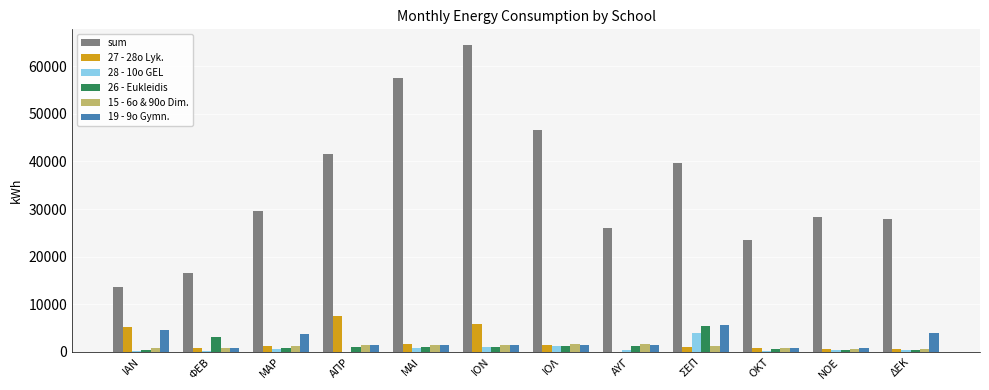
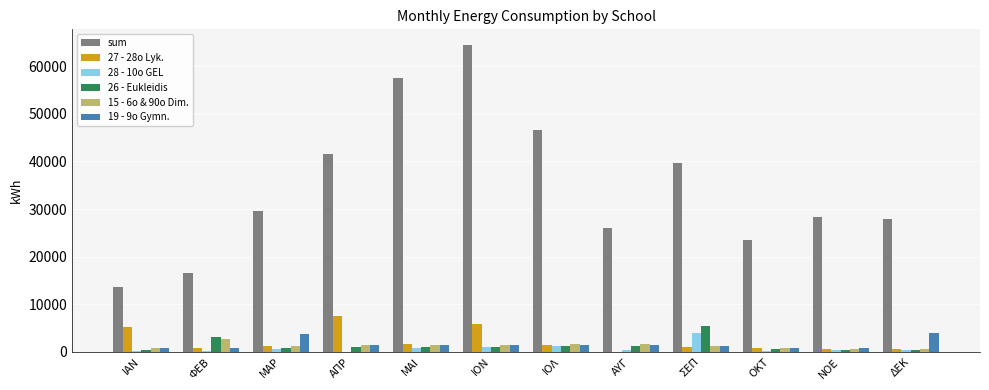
  {
    "sum": {
      "ΙΑΝ": 14000,
      "ΦΕΒ": 17000,
      "ΜΑΡ": 30000,
      "ΑΠΡ": 41000,
      "ΜΑΙ": 57000,
      "ΙΟΝ": 65000,
      "ΙΟΛ": 47000,
      "ΑΥΓ": 26000,
      "ΣΕΠ": 40000,
      "ΟΚΤ": 23000,
      "ΝΟΕ": 28000,
      "ΔΕΚ": 28000
    },
    "27 - 28o Lyk.": {
      "ΙΑΝ": 5000,
      "ΦΕΒ": 1000,
      "ΜΑΡ": 1000,
      "ΑΠΡ": 8000,
      "ΜΑΙ": 2000,
      "ΙΟΝ": 6000,
      "ΙΟΛ": 1000,
      "ΑΥΓ": 0,
      "ΣΕΠ": 1000,
      "ΟΚΤ": 1000,
      "ΝΟΕ": 1000,
      "ΔΕΚ": 1000
    },
    "28 - 10o GEL": {
      "ΜΑΡ": 1000,
      "ΑΠΡ": 0,
      "ΜΑΙ": 1000,
      "ΙΟΝ": 1000,
      "ΙΟΛ": 1000,
      "ΣΕΠ": 4000
    },
    "26 - Eukleidis": {
      "ΦΕΒ": 3000,
      "ΜΑΡ": 1000,
      "ΑΠΡ": 1000,
      "ΜΑΙ": 1000,
      "ΙΟΝ": 1000,
      "ΙΟΛ": 1000,
      "ΑΥΓ": 1000,
      "ΣΕΠ": 5000,
      "ΟΚΤ": 1000
    },
    "15 - 6o & 90o Dim.": {
      "ΙΑΝ": 1000,
-     "ΦΕΒ": 1000,
+     "ΦΕΒ": 3000,
      "ΜΑΡ": 1000,
      "ΑΠΡ": 2000,
      "ΜΑΙ": 2000,
      "ΙΟΝ": 2000,
      "ΙΟΛ": 2000,
      "ΑΥΓ": 2000,
      "ΣΕΠ": 1000,
      "ΟΚΤ": 1000,
      "ΝΟΕ": 1000,
      "ΔΕΚ": 1000
    },
    "19 - 9o Gymn.": {
-     "ΙΑΝ": 5000,
+     "ΙΑΝ": 1000,
      "ΦΕΒ": 1000,
      "ΜΑΡ": 4000,
      "ΑΠΡ": 1000,
      "ΜΑΙ": 1000,
      "ΙΟΝ": 1000,
      "ΙΟΛ": 2000,
      "ΑΥΓ": 2000,
-     "ΣΕΠ": 6000,
+     "ΣΕΠ": 1000,
      "ΟΚΤ": 1000,
      "ΝΟΕ": 1000,
      "ΔΕΚ": 4000
    }
  }
